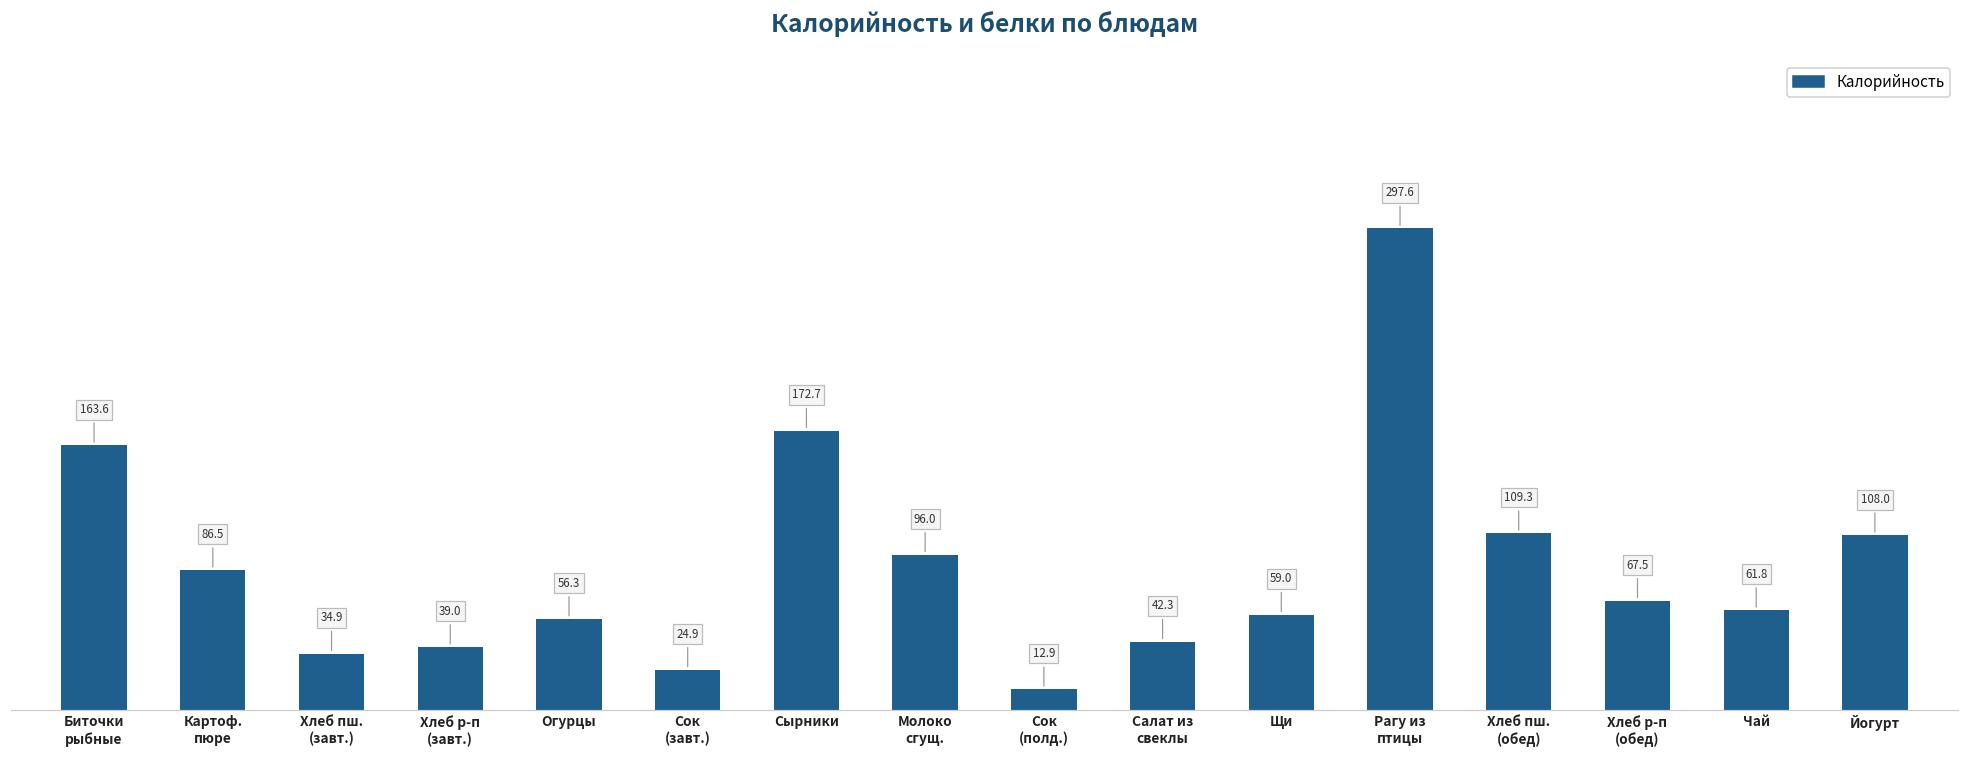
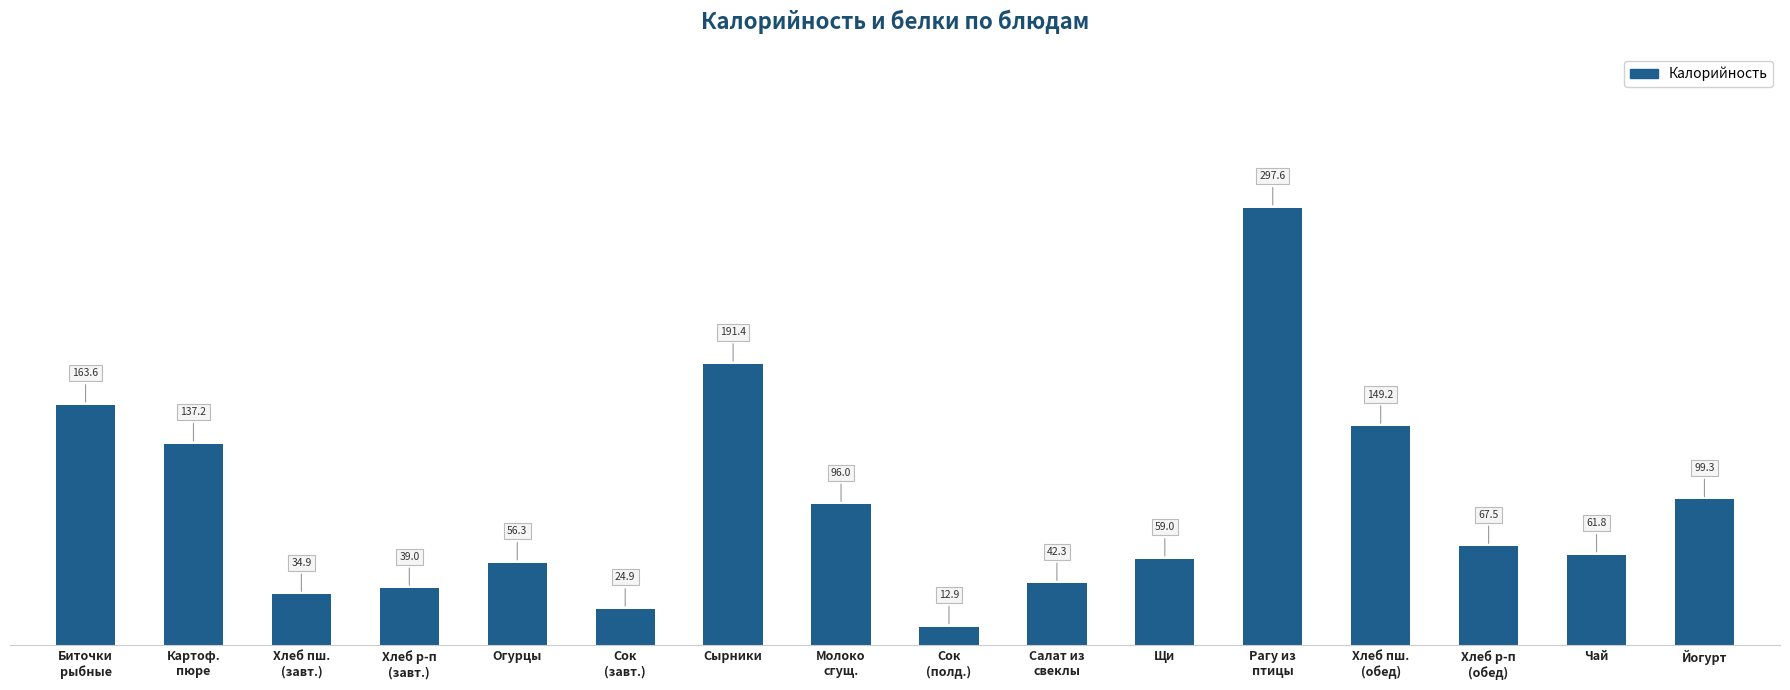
  {
-   "Картоф. пюре": 86.5,
-   "Сырники": 172.7,
-   "Хлеб пш. (обед)": 109.3,
-   "Йогурт": 108.0
+   "Картоф. пюре": 137.2,
+   "Сырники": 191.4,
+   "Хлеб пш. (обед)": 149.2,
+   "Йогурт": 99.3
  }
